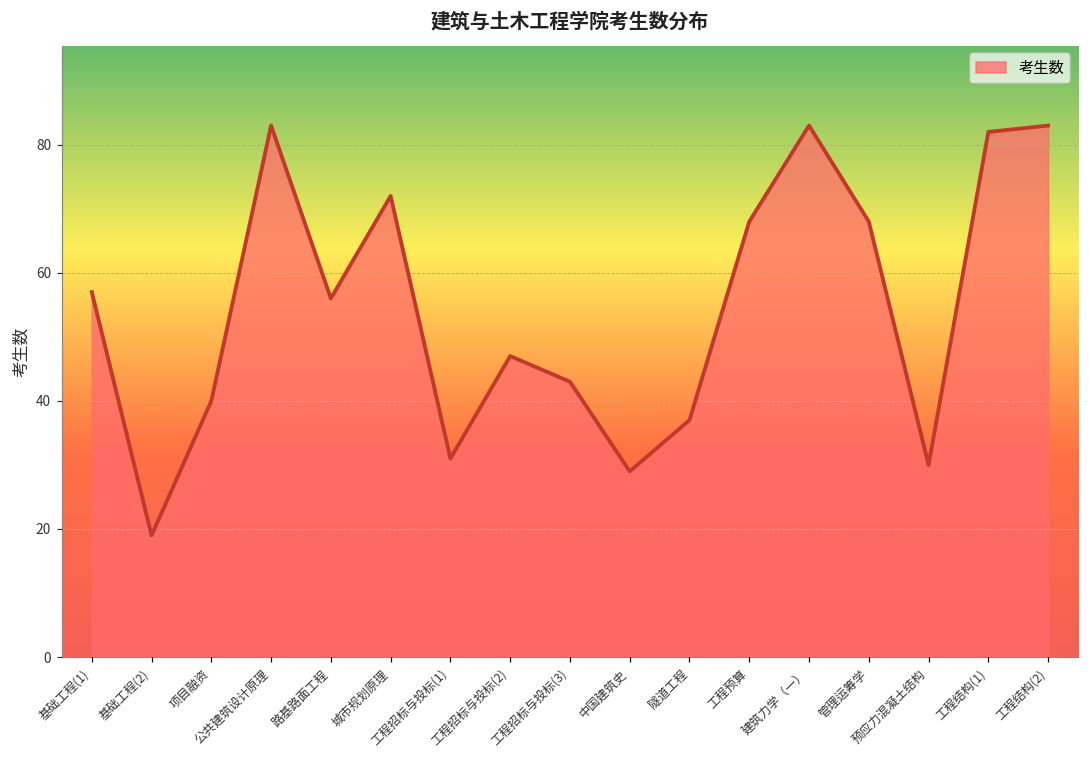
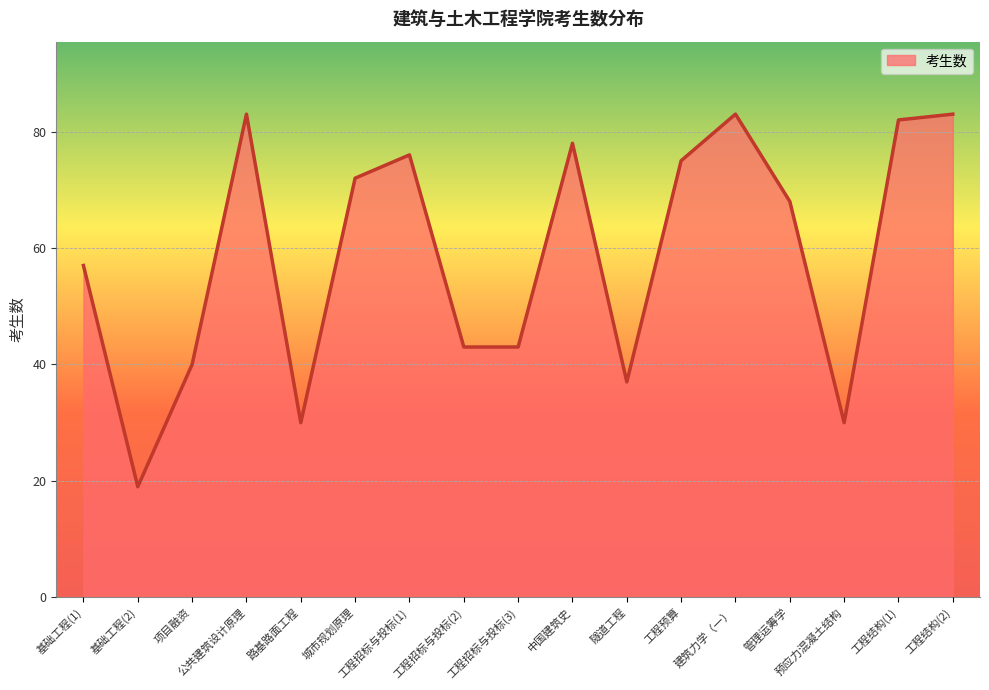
  {
    "基础工程(1)": 57,
    "基础工程(2)": 19,
    "项目融资": 40,
    "公共建筑设计原理": 83,
-   "路基路面工程": 56,
+   "路基路面工程": 30,
    "城市规划原理": 72,
-   "工程招标与投标(1)": 31,
-   "工程招标与投标(2)": 47,
+   "工程招标与投标(1)": 76,
+   "工程招标与投标(2)": 43,
    "工程招标与投标(3)": 43,
-   "中国建筑史": 29,
+   "中国建筑史": 78,
    "隧道工程": 37,
-   "工程预算": 68,
+   "工程预算": 75,
    "建筑力学（一）": 83,
    "管理运筹学": 68,
    "预应力混凝土结构": 30,
    "工程结构(1)": 82,
    "工程结构(2)": 83
  }
